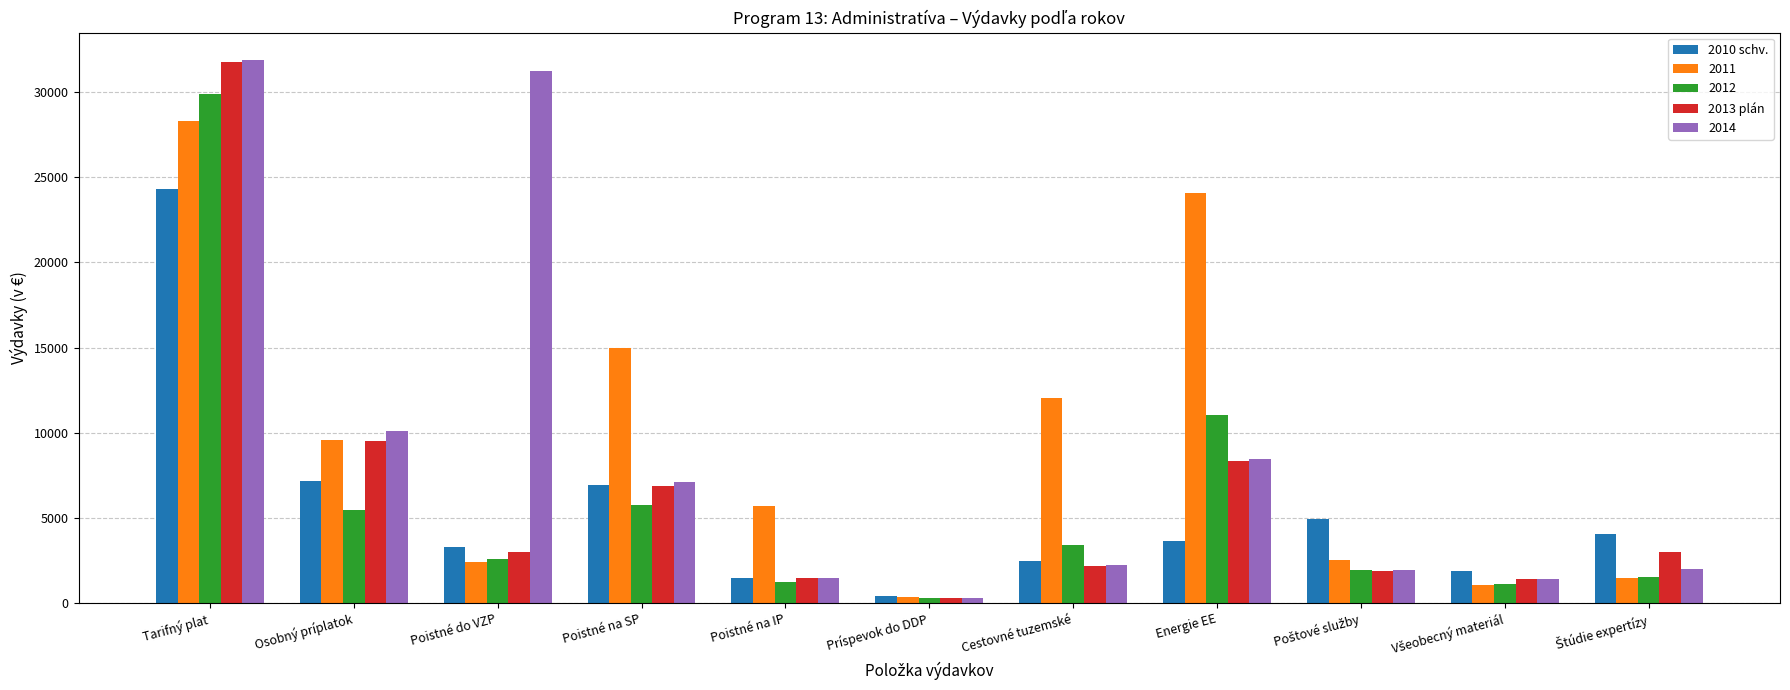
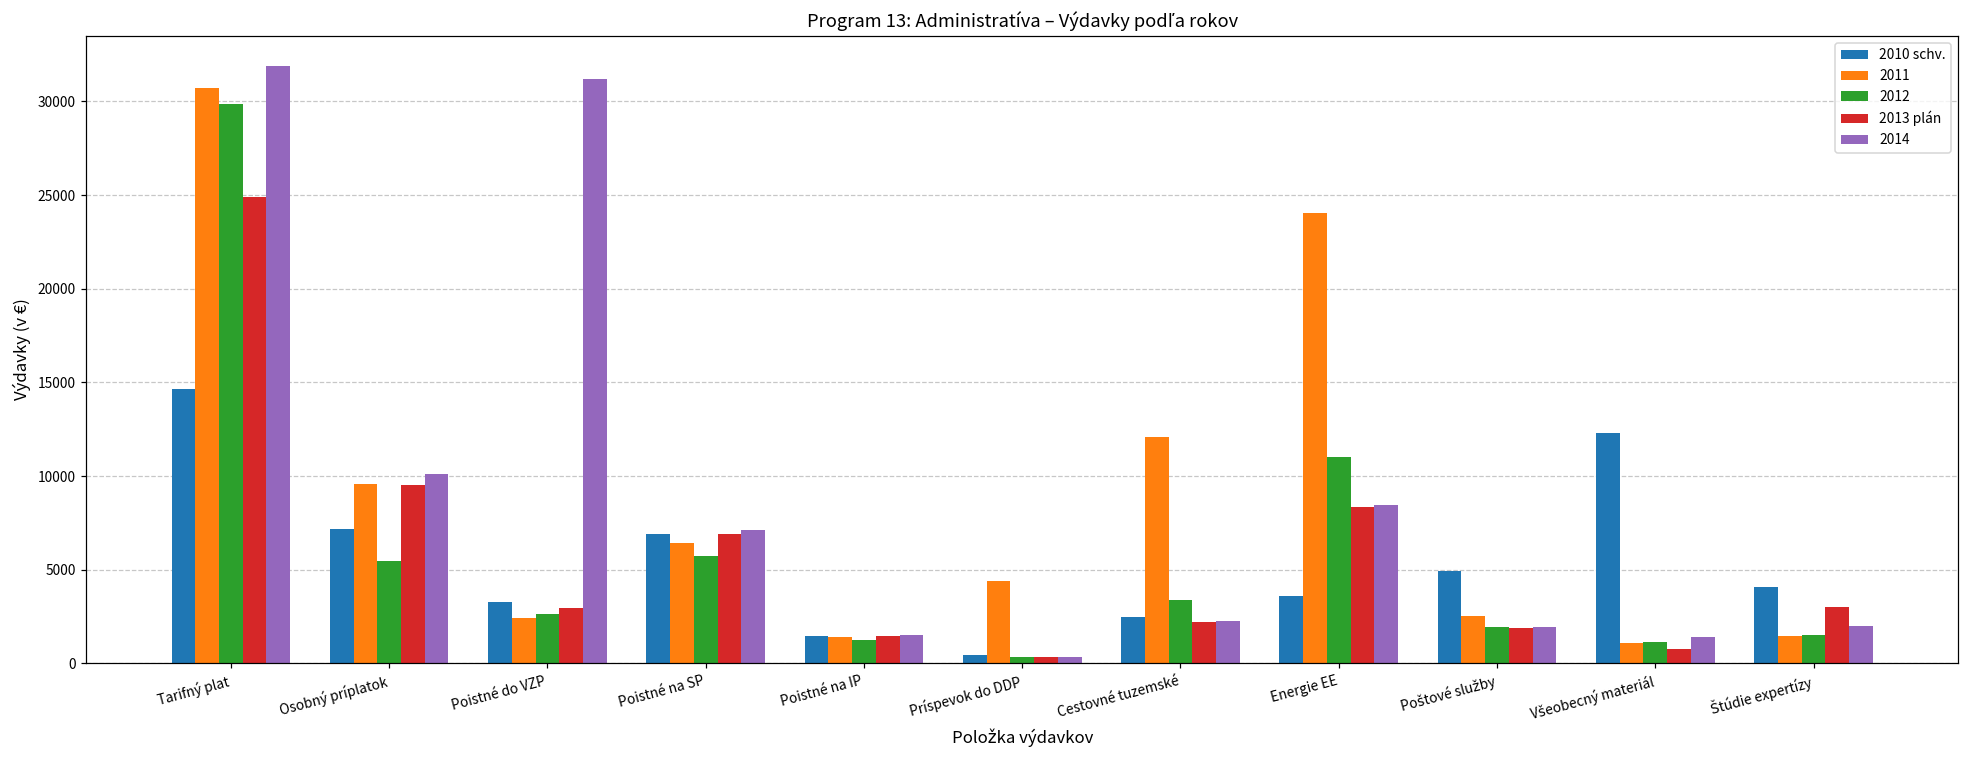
  {
    "2010 schv.": {
-     "Tarifný plat": 24300,
+     "Tarifný plat": 14600,
      "Osobný príplatok": 7200,
      "Poistné do VZP": 3300,
      "Poistné na SP": 6900,
      "Poistné na IP": 1500,
      "Príspevok do DDP": 400,
      "Cestovné tuzemské": 2500,
      "Energie EE": 3600,
      "Poštové služby": 4900,
-     "Všeobecný materiál": 1900,
+     "Všeobecný materiál": 12300,
      "Štúdie expertízy": 4100
    },
    "2011": {
-     "Tarifný plat": 28300,
+     "Tarifný plat": 30700,
      "Osobný príplatok": 9600,
      "Poistné do VZP": 2400,
-     "Poistné na SP": 15000,
-     "Poistné na IP": 5700,
-     "Príspevok do DDP": 300,
+     "Poistné na SP": 6400,
+     "Poistné na IP": 1400,
+     "Príspevok do DDP": 4400,
      "Cestovné tuzemské": 12100,
      "Energie EE": 24100,
      "Poštové služby": 2500,
      "Všeobecný materiál": 1100,
      "Štúdie expertízy": 1500
    },
    "2012": {
      "Tarifný plat": 29900,
      "Osobný príplatok": 5400,
      "Poistné do VZP": 2600,
      "Poistné na SP": 5800,
      "Poistné na IP": 1200,
      "Príspevok do DDP": 300,
      "Cestovné tuzemské": 3400,
      "Energie EE": 11000,
      "Poštové služby": 1900,
      "Všeobecný materiál": 1100,
      "Štúdie expertízy": 1500
    },
    "2013 plán": {
-     "Tarifný plat": 31800,
+     "Tarifný plat": 24900,
      "Osobný príplatok": 9500,
      "Poistné do VZP": 3000,
      "Poistné na SP": 6900,
      "Poistné na IP": 1500,
      "Príspevok do DDP": 300,
      "Cestovné tuzemské": 2200,
      "Energie EE": 8400,
      "Poštové služby": 1900,
-     "Všeobecný materiál": 1400,
+     "Všeobecný materiál": 800,
      "Štúdie expertízy": 3000
    },
    "2014": {
      "Tarifný plat": 31900,
      "Osobný príplatok": 10100,
      "Poistné do VZP": 31200,
      "Poistné na SP": 7100,
      "Poistné na IP": 1500,
      "Príspevok do DDP": 300,
      "Cestovné tuzemské": 2300,
      "Energie EE": 8500,
      "Poštové služby": 1900,
      "Všeobecný materiál": 1400,
      "Štúdie expertízy": 2000
    }
  }
